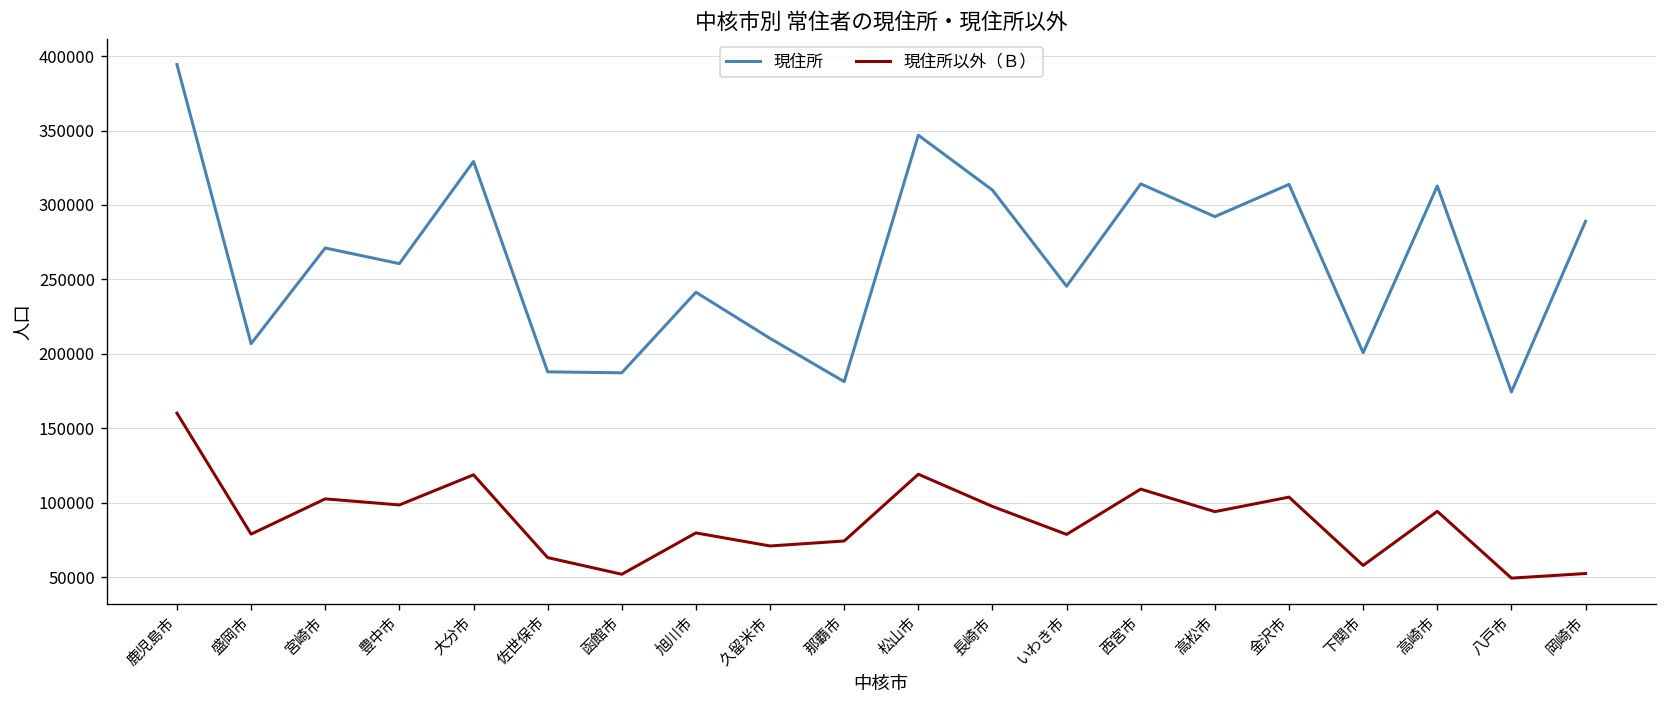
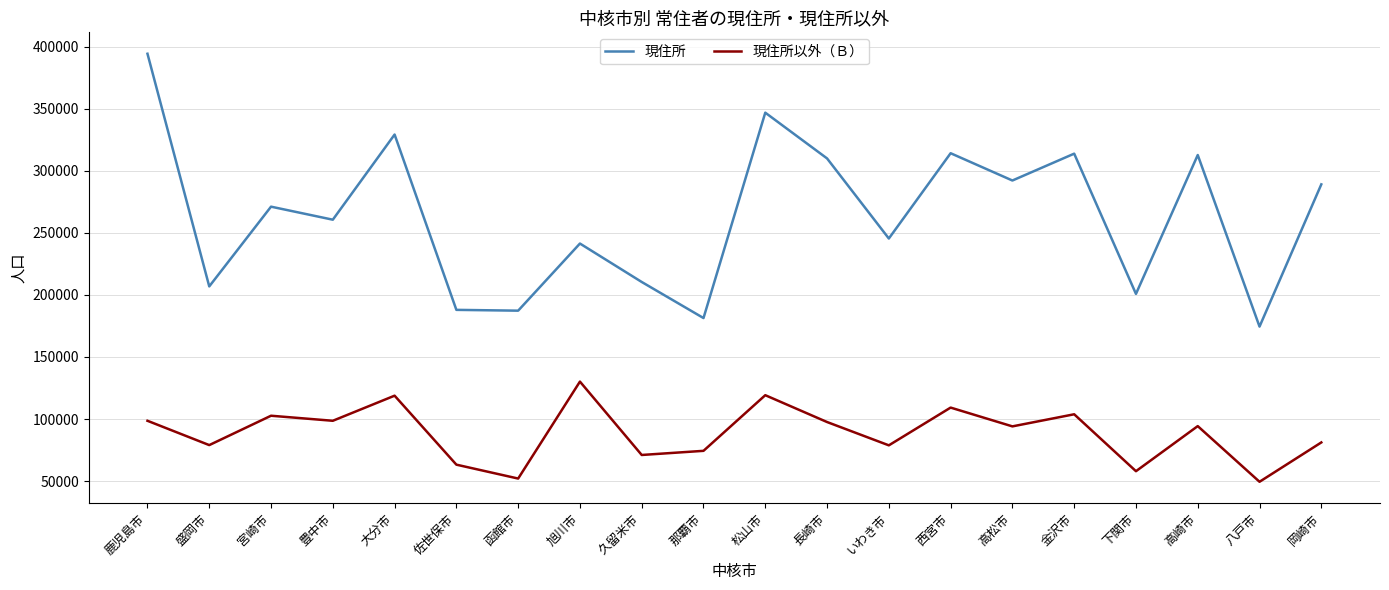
  {
    "現住所": {
      "鹿児島市": 394000,
      "盛岡市": 207000,
      "宮崎市": 271000,
      "豊中市": 261000,
      "大分市": 329000,
      "佐世保市": 188000,
      "函館市": 187000,
      "旭川市": 241000,
      "久留米市": 210000,
      "那覇市": 181000,
      "松山市": 347000,
      "長崎市": 310000,
      "いわき市": 245000,
      "西宮市": 314000,
      "高松市": 292000,
      "金沢市": 314000,
      "下関市": 201000,
      "高崎市": 313000,
      "八戸市": 174000,
      "岡崎市": 289000
    },
    "現住所以外（Ｂ）": {
-     "鹿児島市": 160000,
+     "鹿児島市": 99000,
      "盛岡市": 79000,
      "宮崎市": 103000,
      "豊中市": 99000,
      "大分市": 119000,
      "佐世保市": 63000,
      "函館市": 52000,
-     "旭川市": 80000,
+     "旭川市": 130000,
      "久留米市": 71000,
      "那覇市": 74000,
      "松山市": 119000,
      "長崎市": 98000,
      "いわき市": 79000,
      "西宮市": 109000,
      "高松市": 94000,
      "金沢市": 104000,
      "下関市": 58000,
      "高崎市": 94000,
      "八戸市": 49000,
-     "岡崎市": 53000
+     "岡崎市": 81000
    }
  }
